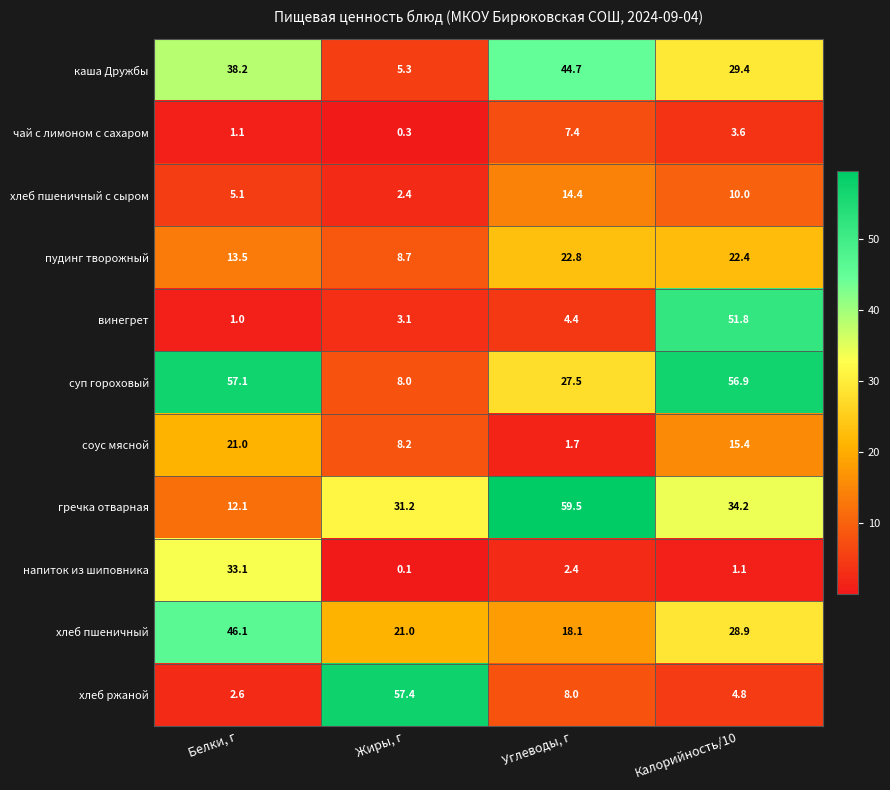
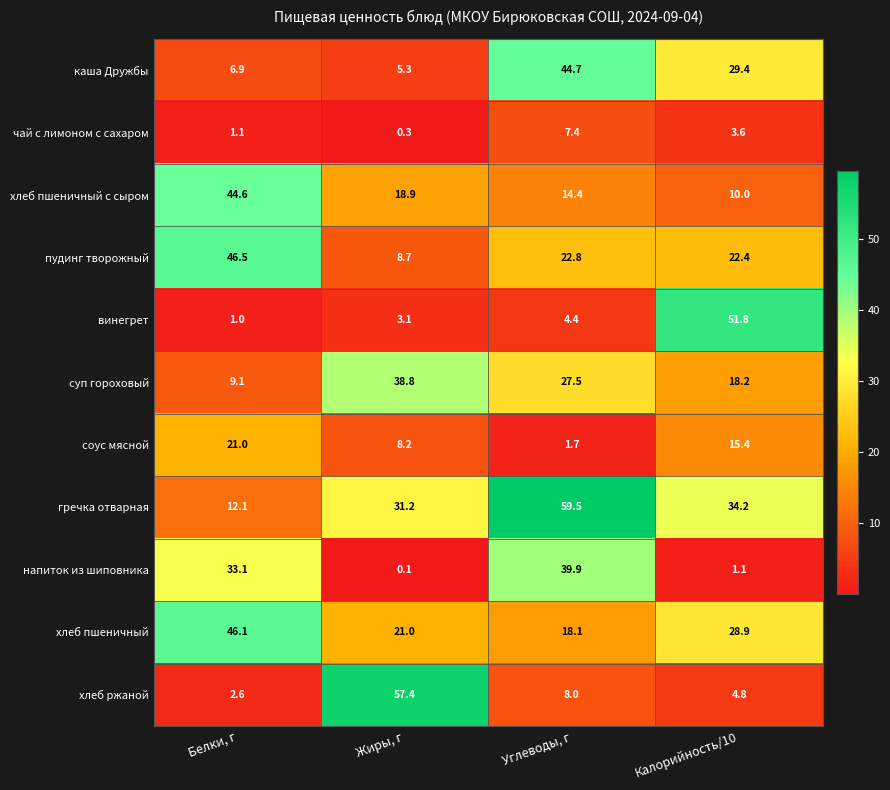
  {
    "каша Дружбы": {
-     "Белки, г": 38.2,
+     "Белки, г": 6.9,
      "Жиры, г": 5.3,
      "Углеводы, г": 44.7,
      "Калорийность/10": 29.4
    },
    "чай с лимоном с сахаром": {
      "Белки, г": 1.1,
      "Жиры, г": 0.3,
      "Углеводы, г": 7.4,
      "Калорийность/10": 3.6
    },
    "хлеб пшеничный с сыром": {
-     "Белки, г": 5.1,
-     "Жиры, г": 2.4,
+     "Белки, г": 44.6,
+     "Жиры, г": 18.9,
      "Углеводы, г": 14.4,
      "Калорийность/10": 10.0
    },
    "пудинг творожный": {
-     "Белки, г": 13.5,
+     "Белки, г": 46.5,
      "Жиры, г": 8.7,
      "Углеводы, г": 22.8,
      "Калорийность/10": 22.4
    },
    "винегрет": {
      "Белки, г": 1.0,
      "Жиры, г": 3.1,
      "Углеводы, г": 4.4,
      "Калорийность/10": 51.8
    },
    "суп гороховый": {
-     "Белки, г": 57.1,
-     "Жиры, г": 8.0,
+     "Белки, г": 9.1,
+     "Жиры, г": 38.8,
      "Углеводы, г": 27.5,
-     "Калорийность/10": 56.9
+     "Калорийность/10": 18.2
    },
    "соус мясной": {
      "Белки, г": 21.0,
      "Жиры, г": 8.2,
      "Углеводы, г": 1.7,
      "Калорийность/10": 15.4
    },
    "гречка отварная": {
      "Белки, г": 12.1,
      "Жиры, г": 31.2,
      "Углеводы, г": 59.5,
      "Калорийность/10": 34.2
    },
    "напиток из шиповника": {
      "Белки, г": 33.1,
      "Жиры, г": 0.1,
-     "Углеводы, г": 2.4,
+     "Углеводы, г": 39.9,
      "Калорийность/10": 1.1
    },
    "хлеб пшеничный": {
      "Белки, г": 46.1,
      "Жиры, г": 21.0,
      "Углеводы, г": 18.1,
      "Калорийность/10": 28.9
    },
    "хлеб ржаной": {
      "Белки, г": 2.6,
      "Жиры, г": 57.4,
      "Углеводы, г": 8.0,
      "Калорийность/10": 4.8
    }
  }
